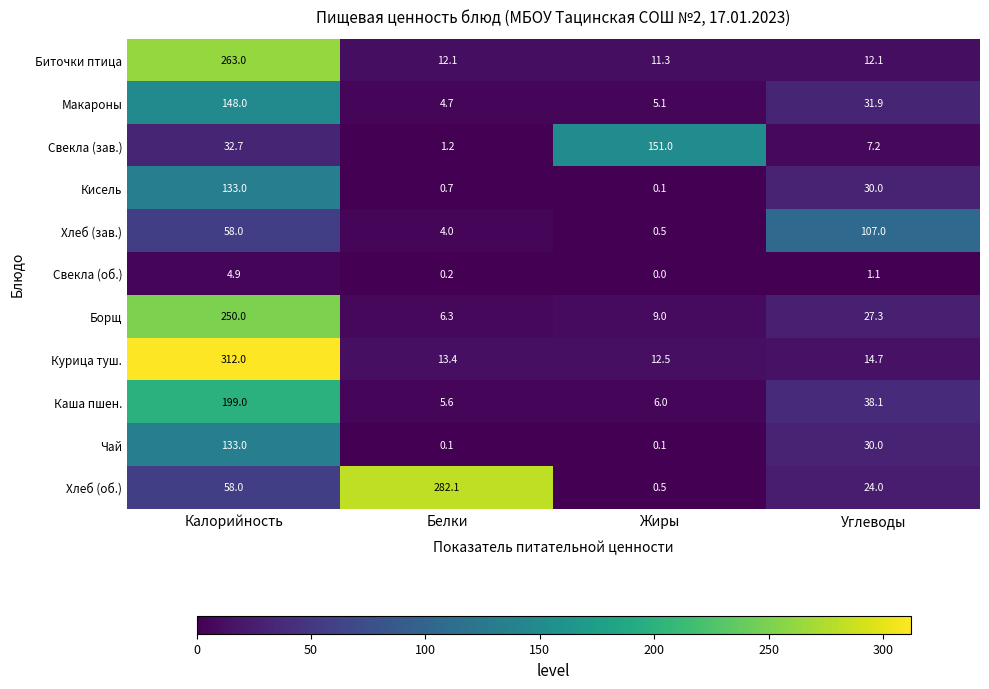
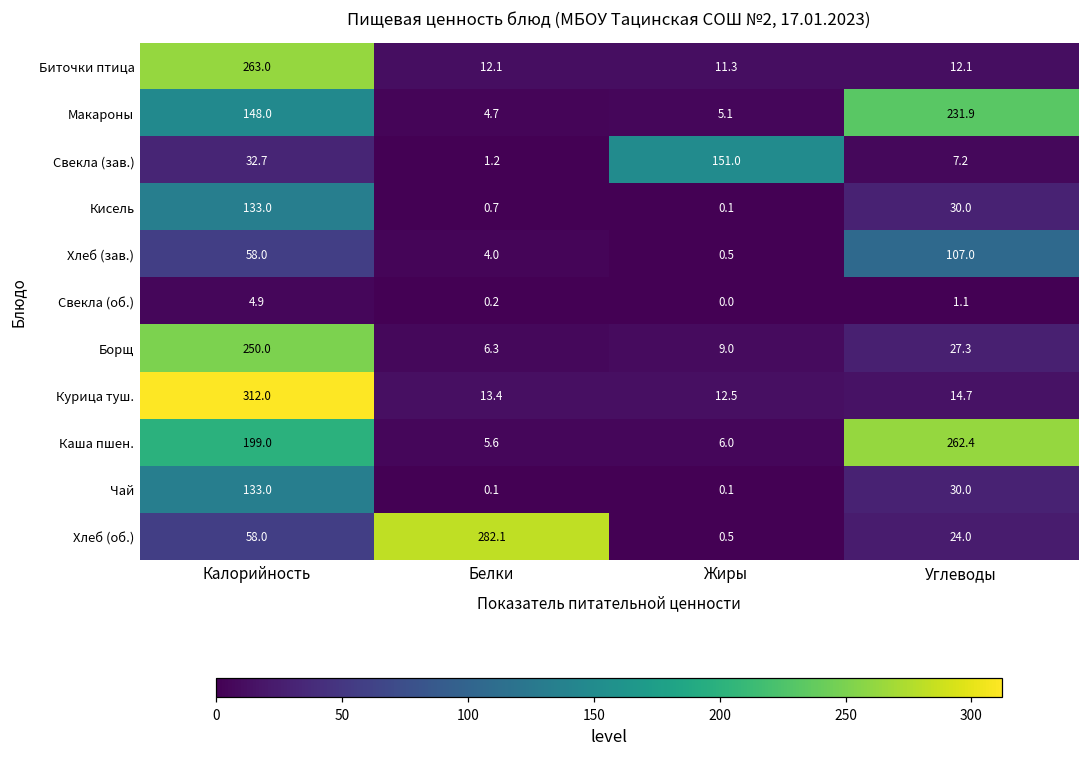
  {
    "Биточки птица": {
      "Калорийность": 263.0,
      "Белки": 12.1,
      "Жиры": 11.3,
      "Углеводы": 12.1
    },
    "Макароны": {
      "Калорийность": 148.0,
      "Белки": 4.7,
      "Жиры": 5.1,
-     "Углеводы": 31.9
+     "Углеводы": 231.9
    },
    "Свекла (зав.)": {
      "Калорийность": 32.7,
      "Белки": 1.2,
      "Жиры": 151.0,
      "Углеводы": 7.2
    },
    "Кисель": {
      "Калорийность": 133.0,
      "Белки": 0.7,
      "Жиры": 0.1,
      "Углеводы": 30.0
    },
    "Хлеб (зав.)": {
      "Калорийность": 58.0,
      "Белки": 4.0,
      "Жиры": 0.5,
      "Углеводы": 107.0
    },
    "Свекла (об.)": {
      "Калорийность": 4.9,
      "Белки": 0.2,
      "Жиры": 0.0,
      "Углеводы": 1.1
    },
    "Борщ": {
      "Калорийность": 250.0,
      "Белки": 6.3,
      "Жиры": 9.0,
      "Углеводы": 27.3
    },
    "Курица туш.": {
      "Калорийность": 312.0,
      "Белки": 13.4,
      "Жиры": 12.5,
      "Углеводы": 14.7
    },
    "Каша пшен.": {
      "Калорийность": 199.0,
      "Белки": 5.6,
      "Жиры": 6.0,
-     "Углеводы": 38.1
+     "Углеводы": 262.4
    },
    "Чай": {
      "Калорийность": 133.0,
      "Белки": 0.1,
      "Жиры": 0.1,
      "Углеводы": 30.0
    },
    "Хлеб (об.)": {
      "Калорийность": 58.0,
      "Белки": 282.1,
      "Жиры": 0.5,
      "Углеводы": 24.0
    }
  }
